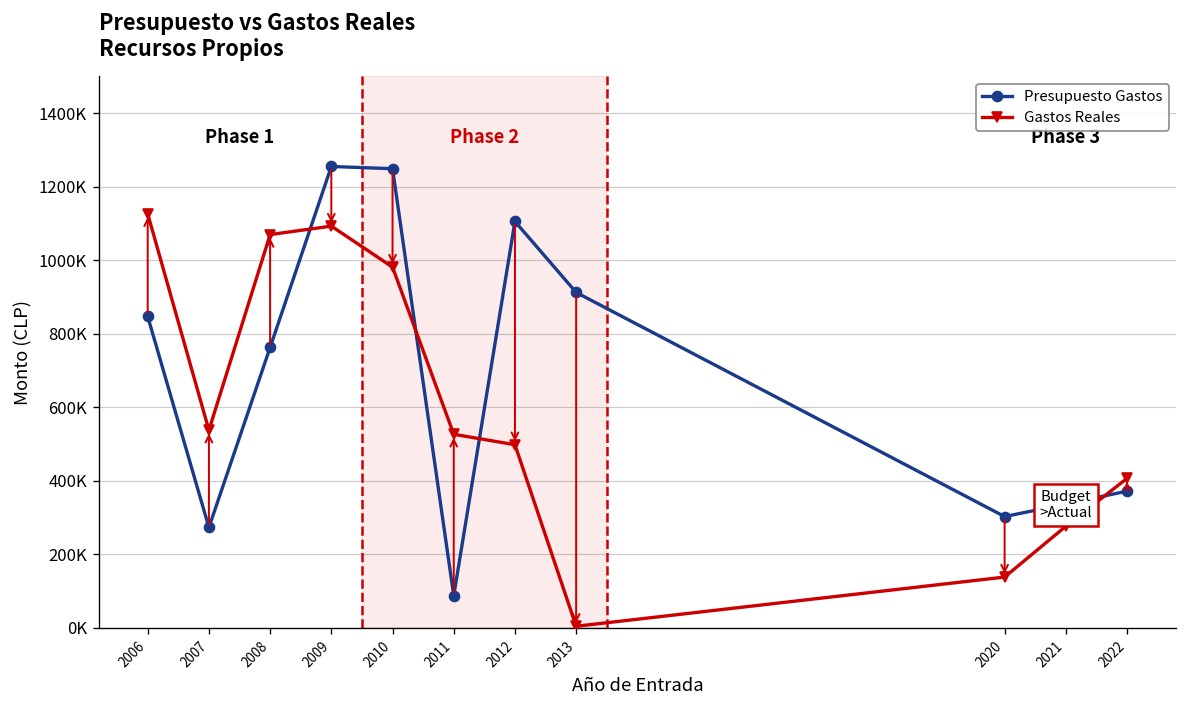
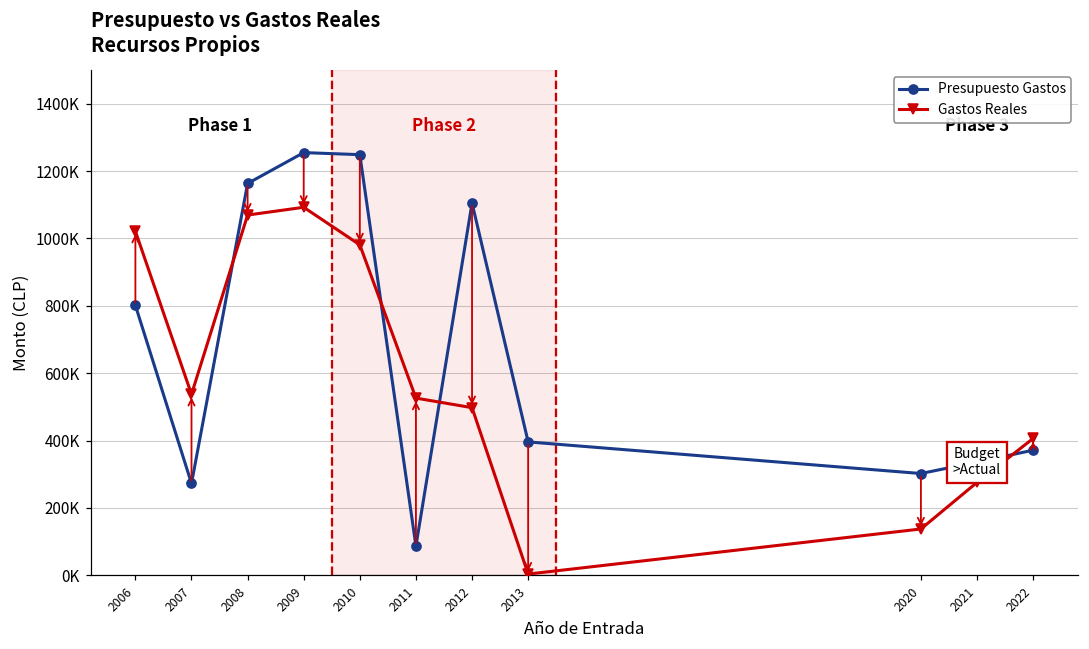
  {
    "Presupuesto Gastos": {
-     "2006": 850000,
+     "2006": 800000,
      "2007": 270000,
-     "2008": 760000,
+     "2008": 1160000,
      "2009": 1250000,
      "2010": 1250000,
      "2011": 90000,
      "2012": 1110000,
-     "2013": 910000,
+     "2013": 400000,
      "2020": 300000,
      "2022": 370000
    },
    "Gastos Reales": {
-     "2006": 1130000,
+     "2006": 1020000,
      "2007": 540000,
      "2008": 1070000,
      "2009": 1090000,
      "2010": 980000,
      "2011": 530000,
      "2012": 500000,
      "2013": 0,
      "2020": 140000,
      "2022": 410000
    }
  }
